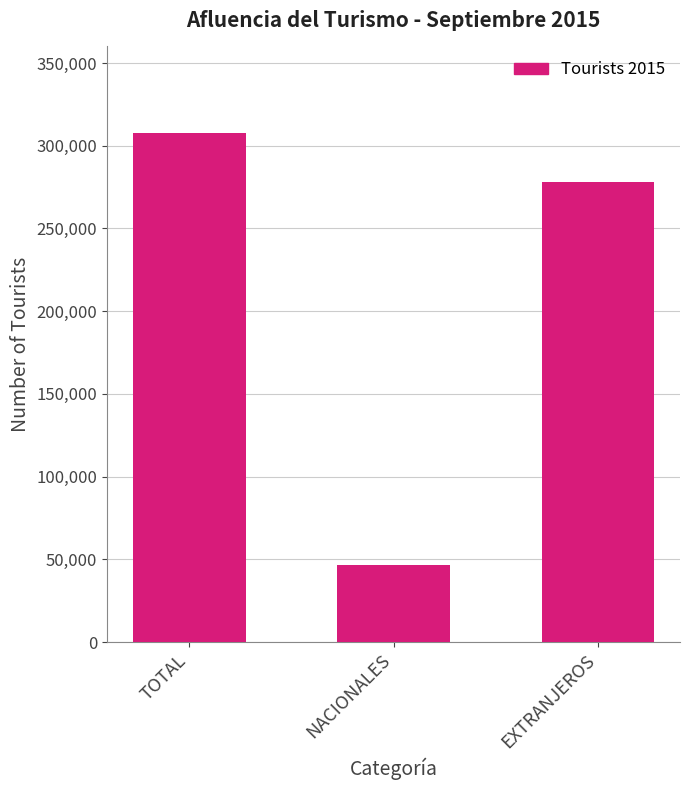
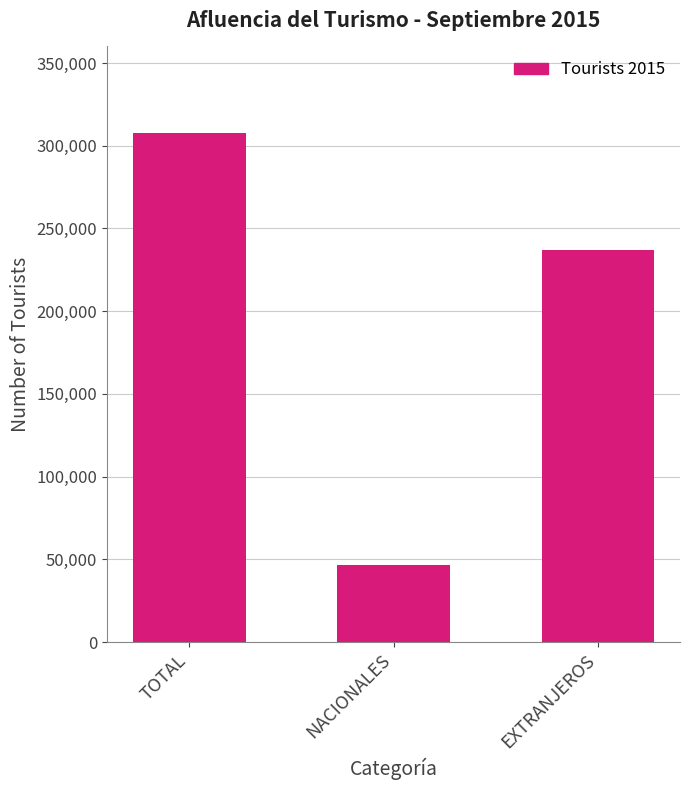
  {
    "TOTAL": "308,000",
    "NACIONALES": "47,000",
-   "EXTRANJEROS": "278,000"
+   "EXTRANJEROS": "237,000"
  }
